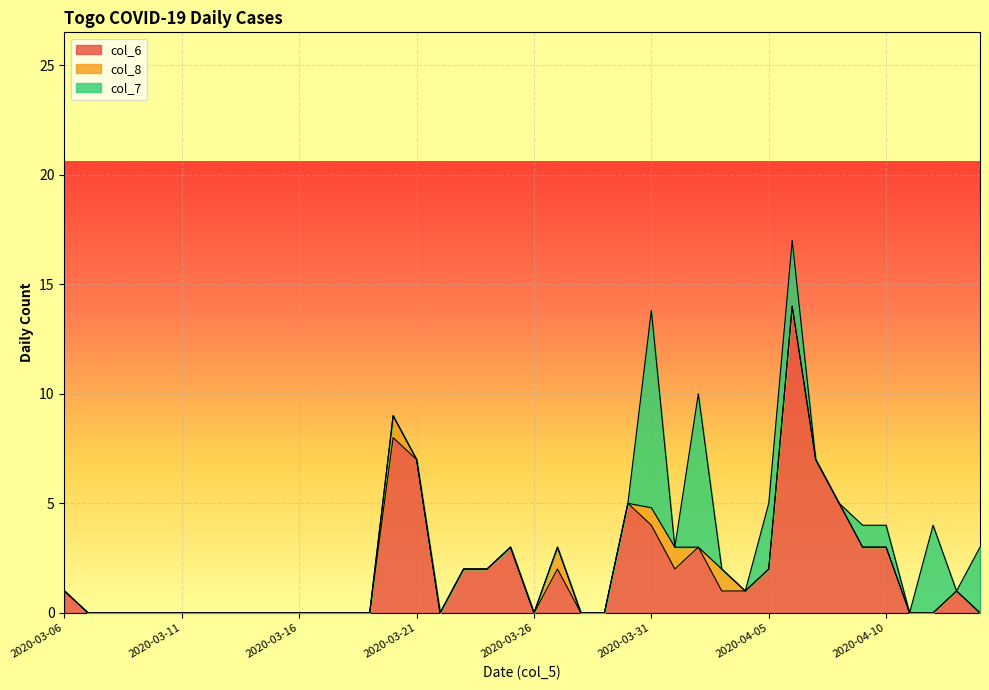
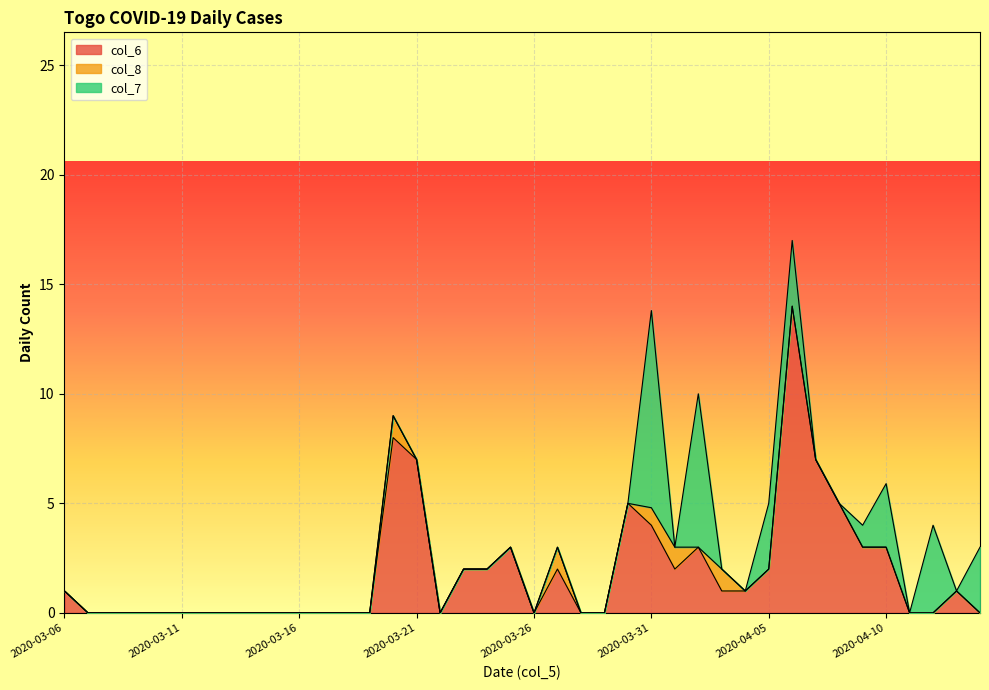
  {
    "col_6": {
      "2020-03-31": 4.0
    },
    "col_8": {
      "2020-03-31": 0.8
    },
    "col_7": {
      "2020-03-31": 9.0,
      "2020-04-05": 3.0,
-     "2020-04-10": 1.0
+     "2020-04-10": 2.9
    }
  }
